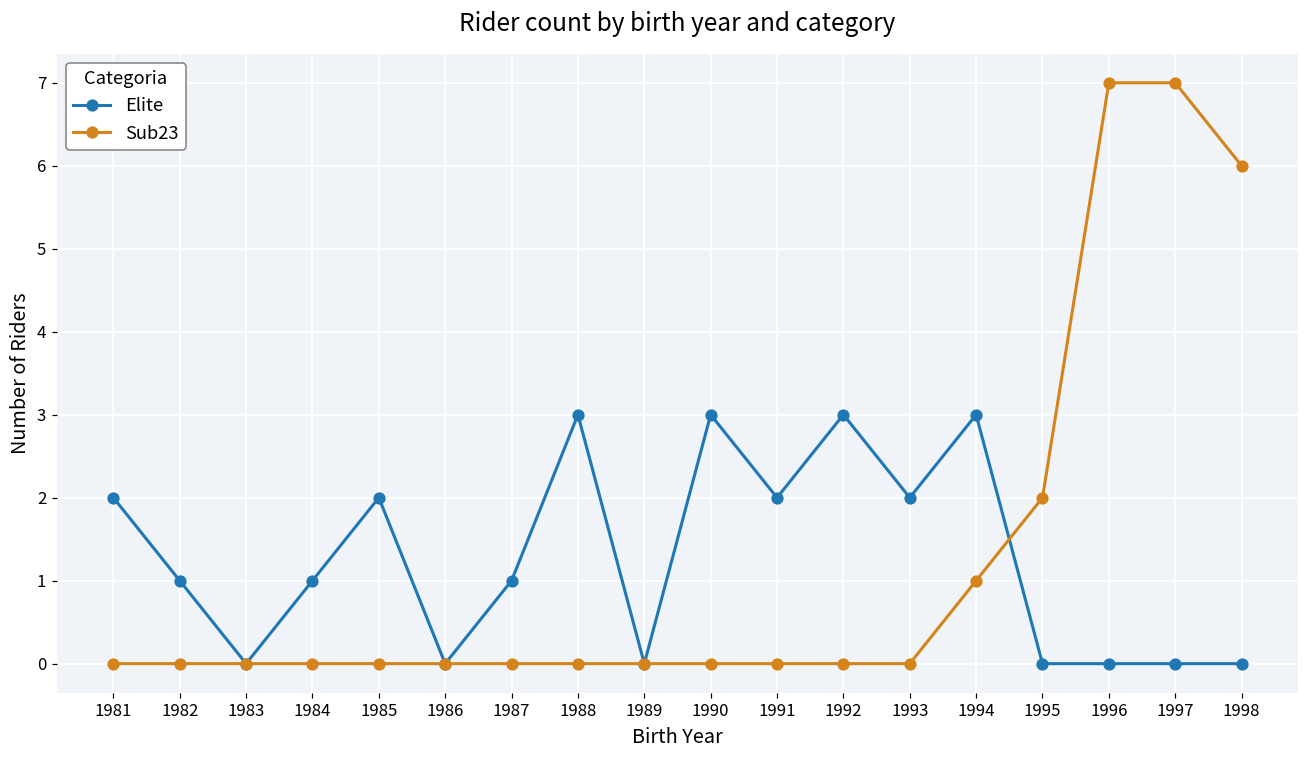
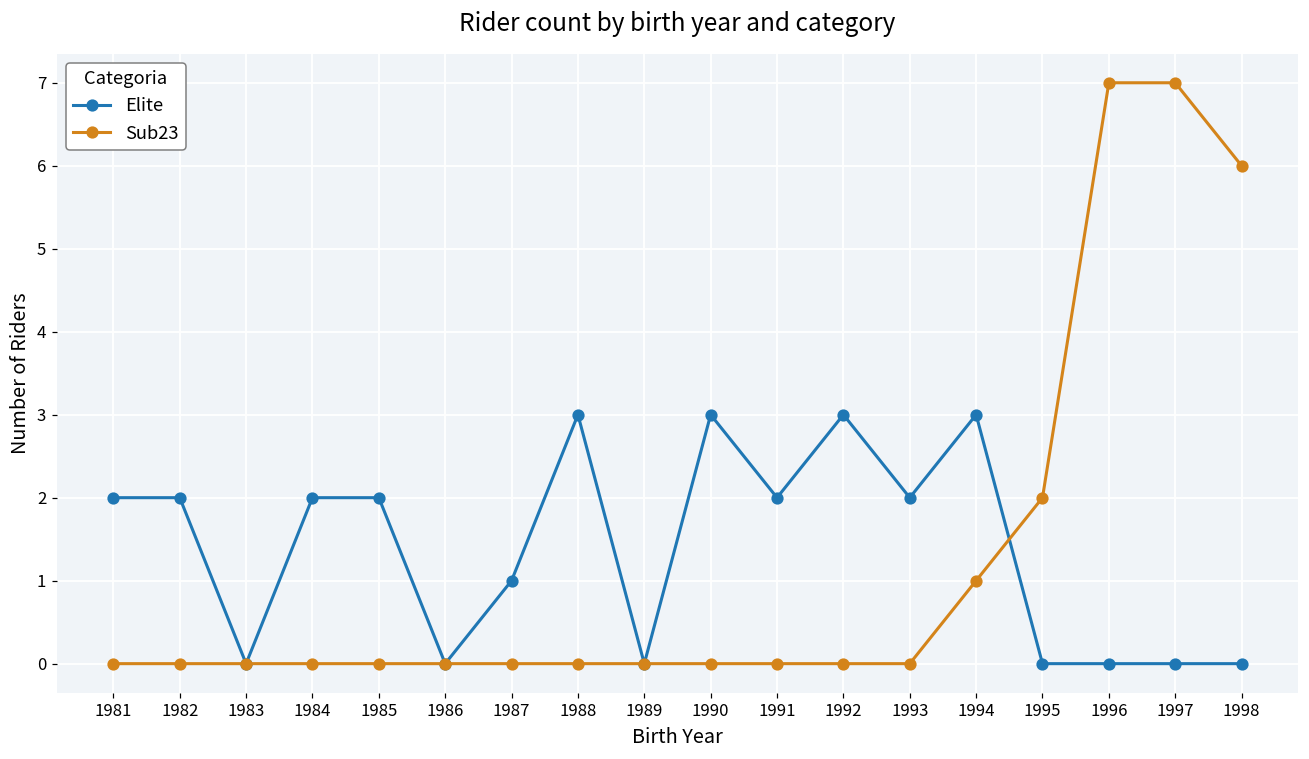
  {
    "Elite": {
      "1981": 2,
-     "1982": 1,
-     "1984": 1,
+     "1982": 2,
+     "1984": 2,
      "1985": 2,
      "1987": 1,
      "1988": 3,
      "1990": 3,
      "1991": 2,
      "1992": 3,
      "1993": 2,
      "1994": 3,
      "1995": 0,
      "1996": 0,
      "1997": 0,
      "1998": 0
    },
    "Sub23": {
      "1981": 0,
      "1982": 0,
      "1984": 0,
      "1985": 0,
      "1987": 0,
      "1988": 0,
      "1990": 0,
      "1991": 0,
      "1992": 0,
      "1993": 0,
      "1994": 1,
      "1995": 2,
      "1996": 7,
      "1997": 7,
      "1998": 6
    }
  }
